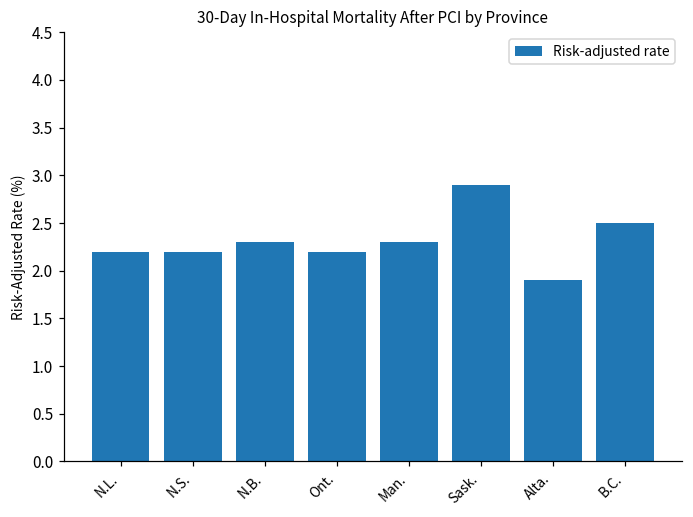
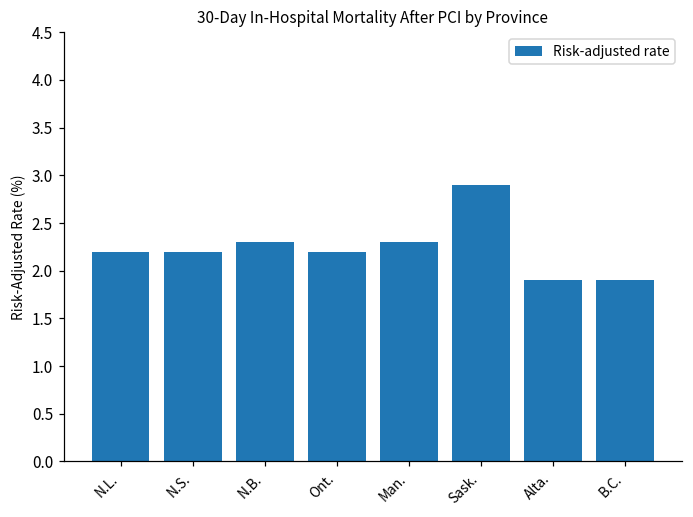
  {
    "N.L.": 2.2,
    "N.S.": 2.2,
    "N.B.": 2.3,
    "Ont.": 2.2,
    "Man.": 2.3,
    "Sask.": 2.9,
    "Alta.": 1.9,
-   "B.C.": 2.5
+   "B.C.": 1.9
  }
